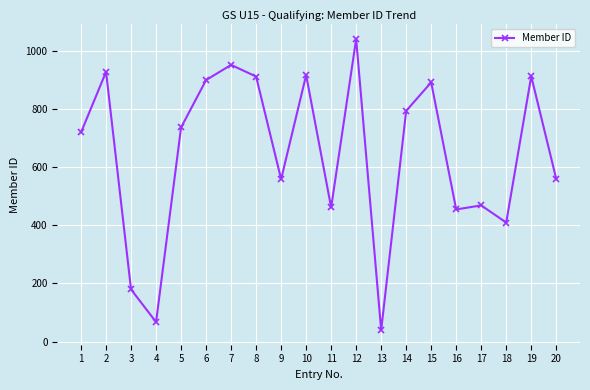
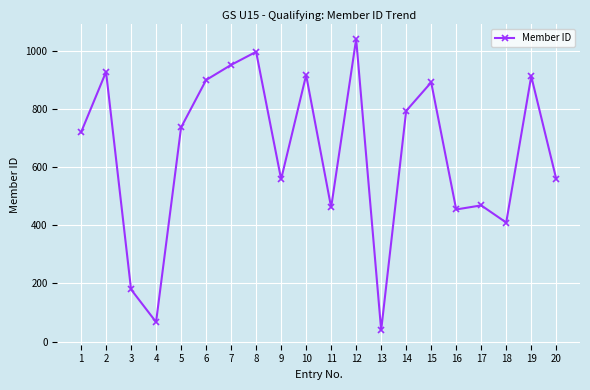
  {
    "1": 720,
    "2": 930,
    "3": 180,
    "4": 70,
    "5": 740,
    "6": 900,
    "7": 950,
-   "8": 910,
+   "8": 1000,
    "9": 560,
    "10": 920,
    "11": 460,
    "12": 1040,
    "13": 40,
    "14": 790,
    "15": 890,
    "16": 450,
    "17": 470,
    "18": 410,
    "19": 910,
    "20": 560
  }
